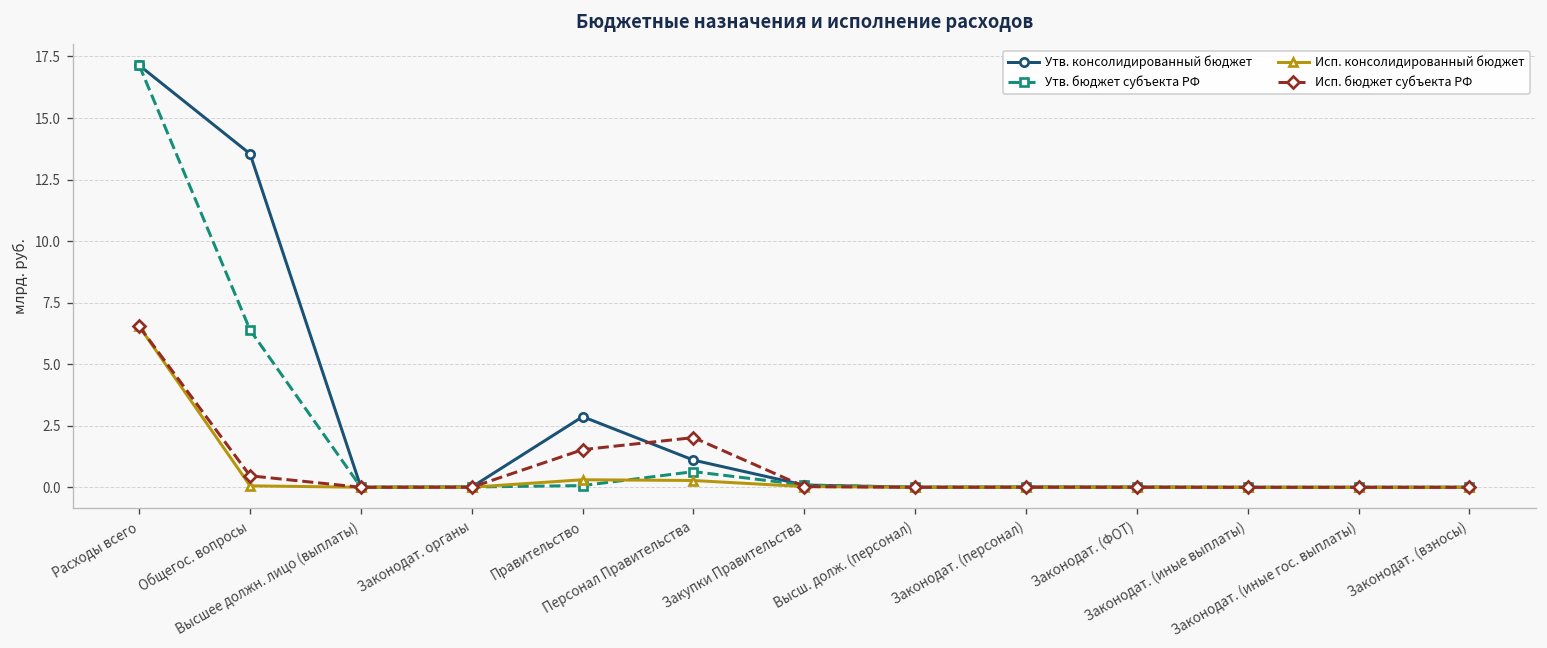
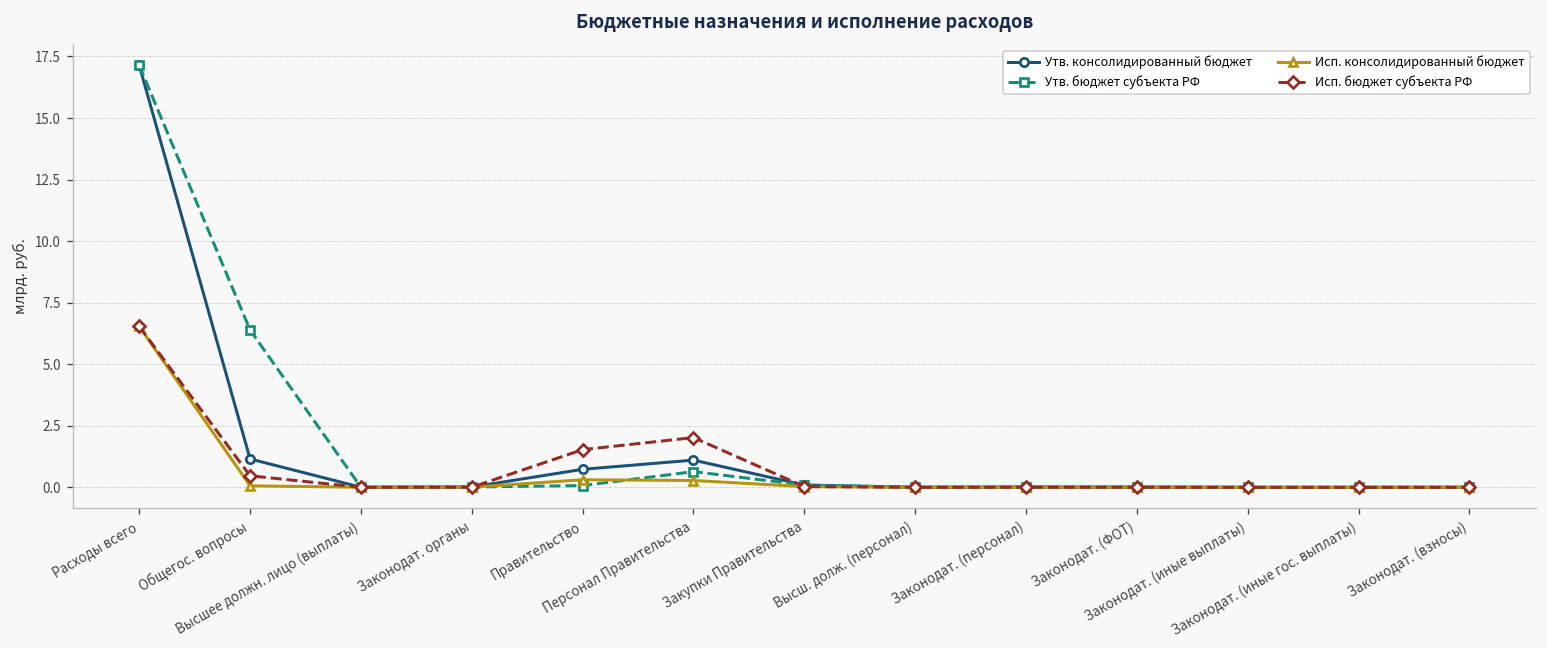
  {
    "Утв. консолидированный бюджет": {
-     "Общегос. вопросы": 13.5,
-     "Правительство": 2.9,
+     "Общегос. вопросы": 1.2,
+     "Правительство": 0.7,
      "Персонал Правительства": 1.1
    },
    "Утв. бюджет субъекта РФ": {
      "Общегос. вопросы": 6.4,
      "Правительство": 0.1,
      "Персонал Правительства": 0.6
    },
    "Исп. консолидированный бюджет": {
      "Общегос. вопросы": 0.1,
      "Правительство": 0.3,
      "Персонал Правительства": 0.3
    },
    "Исп. бюджет субъекта РФ": {
      "Общегос. вопросы": 0.5,
      "Правительство": 1.5,
      "Персонал Правительства": 2.0
    }
  }
